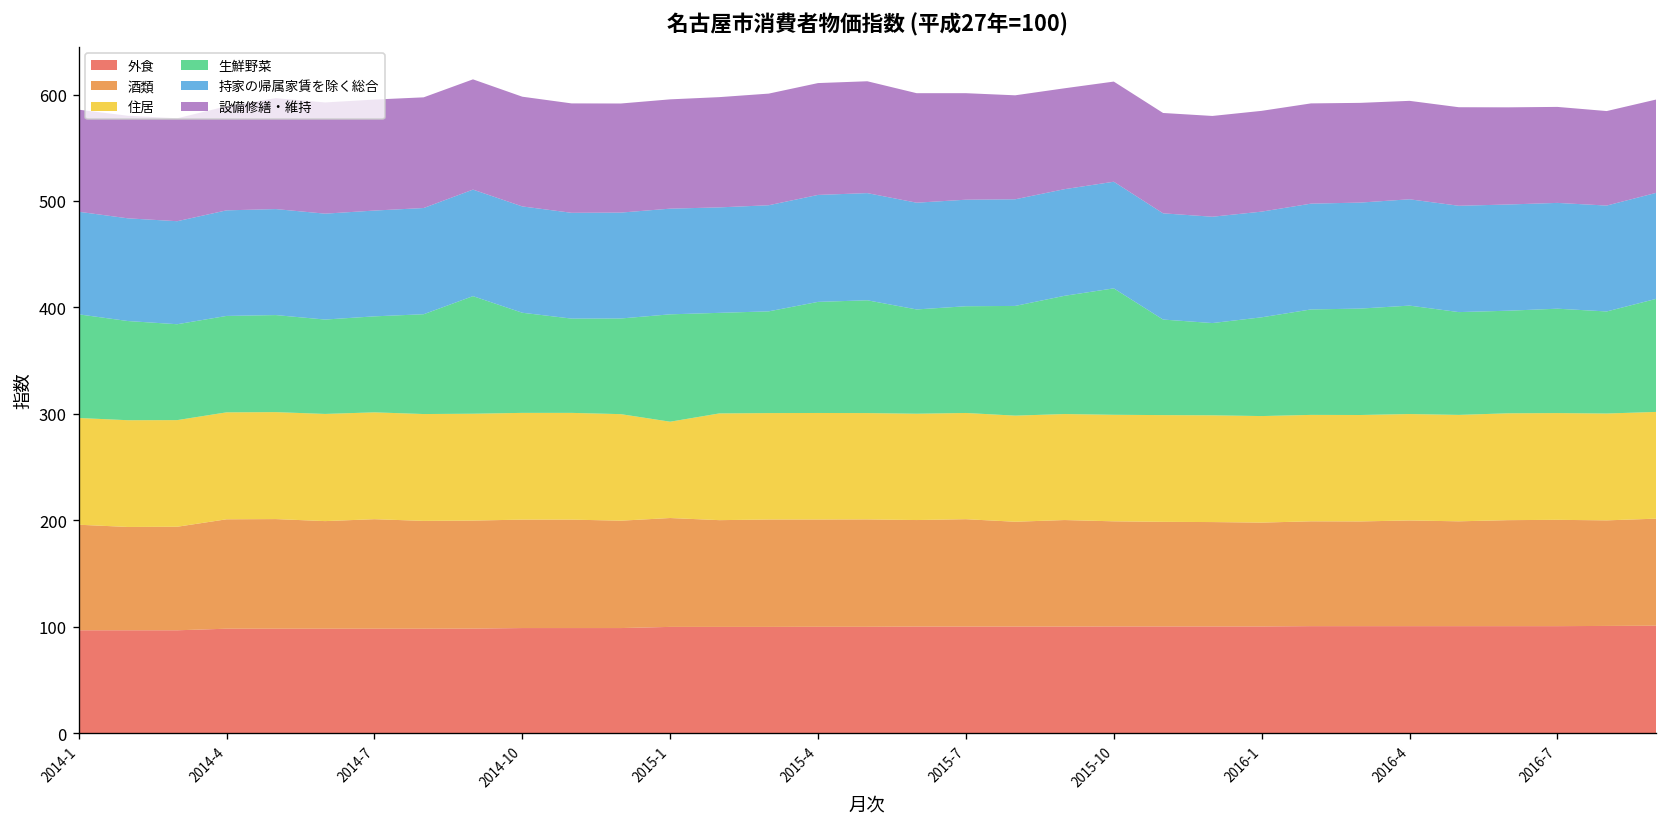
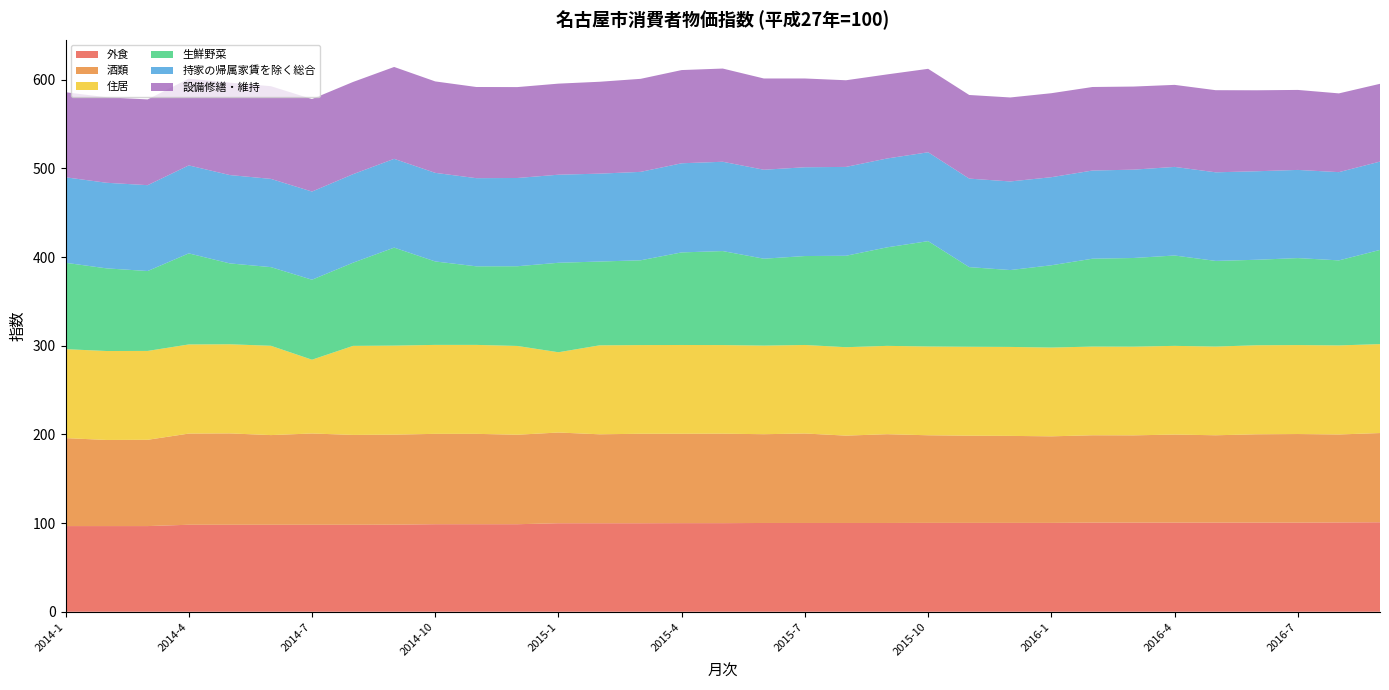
  {
    "住居": {
      "2014-1": 100,
      "2014-4": 100,
-     "2014-7": 100,
+     "2014-7": 80,
      "2014-10": 100,
      "2015-1": 90,
      "2015-4": 100,
      "2015-7": 100,
      "2015-10": 100,
      "2016-1": 100,
      "2016-4": 100,
      "2016-7": 100
    },
    "生鮮野菜": {
      "2014-1": 100,
-     "2014-4": 90,
+     "2014-4": 100,
      "2014-7": 90,
      "2014-10": 90,
      "2015-1": 100,
      "2015-4": 100,
      "2015-7": 100,
      "2015-10": 120,
      "2016-1": 90,
      "2016-4": 100,
      "2016-7": 100
    },
    "持家の帰属家賃を除く総合": {
      "2014-1": 100,
      "2014-4": 100,
      "2014-7": 100,
      "2014-10": 100,
      "2015-1": 100,
      "2015-4": 100,
      "2015-7": 100,
      "2015-10": 100,
      "2016-1": 100,
      "2016-4": 100,
      "2016-7": 100
    },
    "設備修繕・維持": {
      "2014-1": 100,
      "2014-10": 100,
      "2015-1": 100,
      "2015-4": 110,
      "2015-7": 100,
      "2015-10": 90,
      "2016-1": 90,
      "2016-4": 90,
      "2016-7": 90
    }
  }
